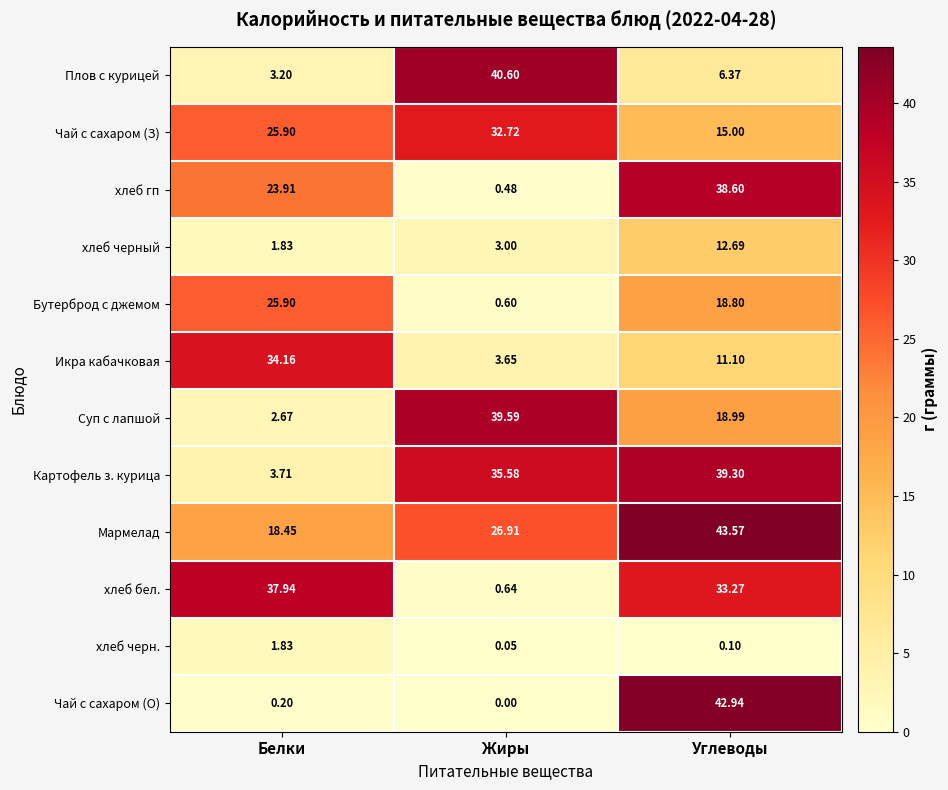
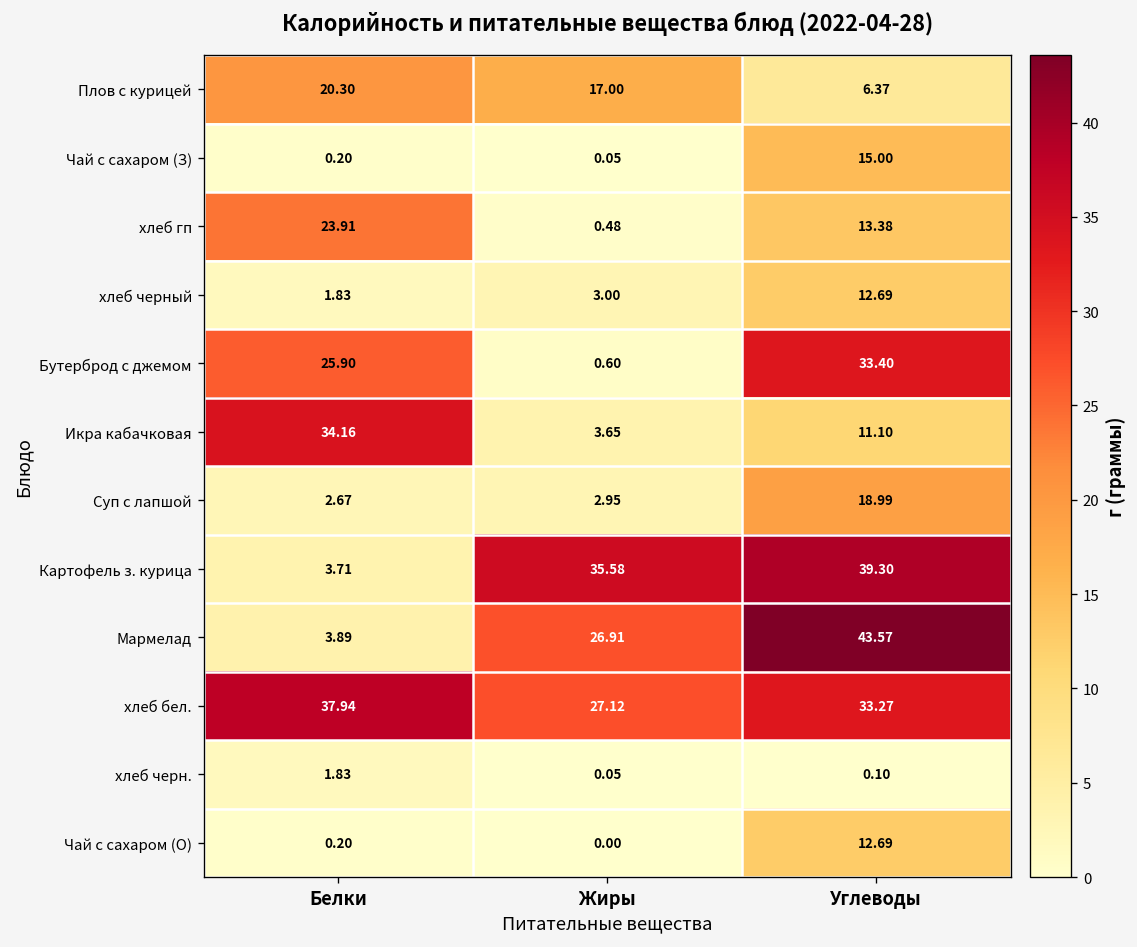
  {
    "Плов с курицей": {
-     "Белки": 3.20,
-     "Жиры": 40.60,
+     "Белки": 20.30,
+     "Жиры": 17.00,
      "Углеводы": 6.37
    },
    "Чай с сахаром (З)": {
-     "Белки": 25.90,
-     "Жиры": 32.72,
+     "Белки": 0.20,
+     "Жиры": 0.05,
      "Углеводы": 15.00
    },
    "хлеб гп": {
      "Белки": 23.91,
      "Жиры": 0.48,
-     "Углеводы": 38.60
+     "Углеводы": 13.38
    },
    "хлеб черный": {
      "Белки": 1.83,
      "Жиры": 3.00,
      "Углеводы": 12.69
    },
    "Бутерброд с джемом": {
      "Белки": 25.90,
      "Жиры": 0.60,
-     "Углеводы": 18.80
+     "Углеводы": 33.40
    },
    "Икра кабачковая": {
      "Белки": 34.16,
      "Жиры": 3.65,
      "Углеводы": 11.10
    },
    "Суп с лапшой": {
      "Белки": 2.67,
-     "Жиры": 39.59,
+     "Жиры": 2.95,
      "Углеводы": 18.99
    },
    "Картофель з. курица": {
      "Белки": 3.71,
      "Жиры": 35.58,
      "Углеводы": 39.30
    },
    "Мармелад": {
-     "Белки": 18.45,
+     "Белки": 3.89,
      "Жиры": 26.91,
      "Углеводы": 43.57
    },
    "хлеб бел.": {
      "Белки": 37.94,
-     "Жиры": 0.64,
+     "Жиры": 27.12,
      "Углеводы": 33.27
    },
    "хлеб черн.": {
      "Белки": 1.83,
      "Жиры": 0.05,
      "Углеводы": 0.10
    },
    "Чай с сахаром (О)": {
      "Белки": 0.20,
      "Жиры": 0.00,
-     "Углеводы": 42.94
+     "Углеводы": 12.69
    }
  }
